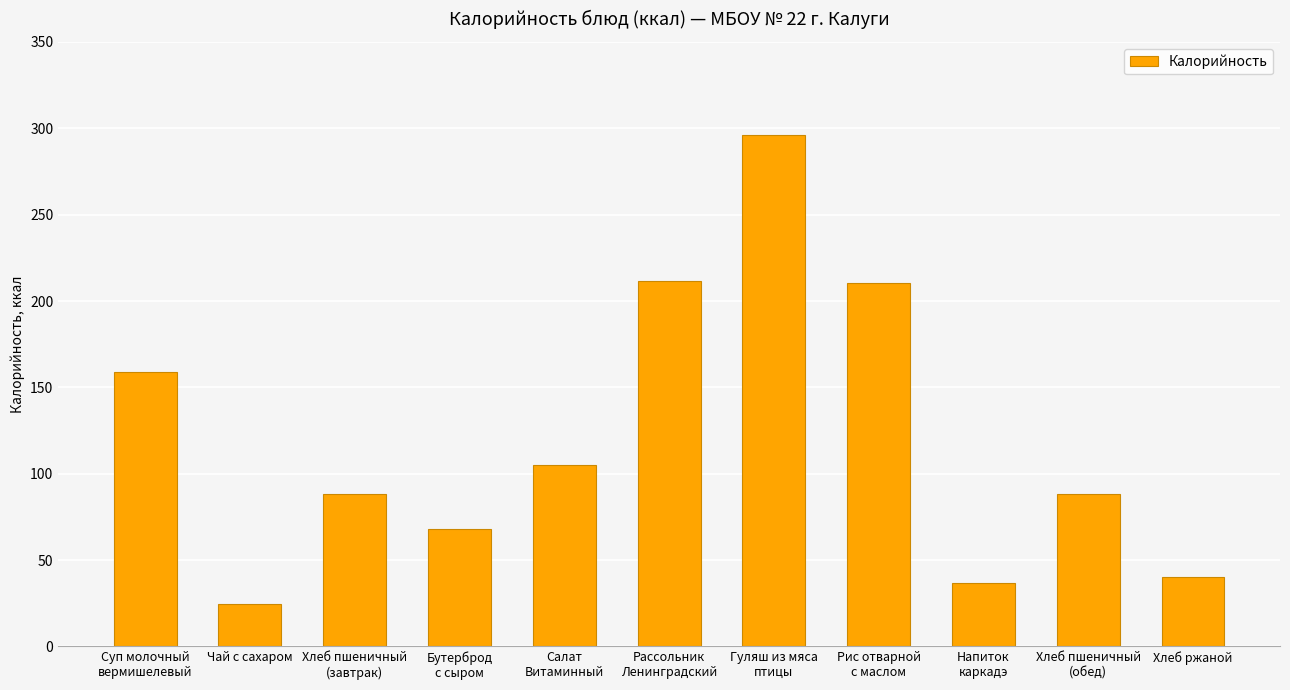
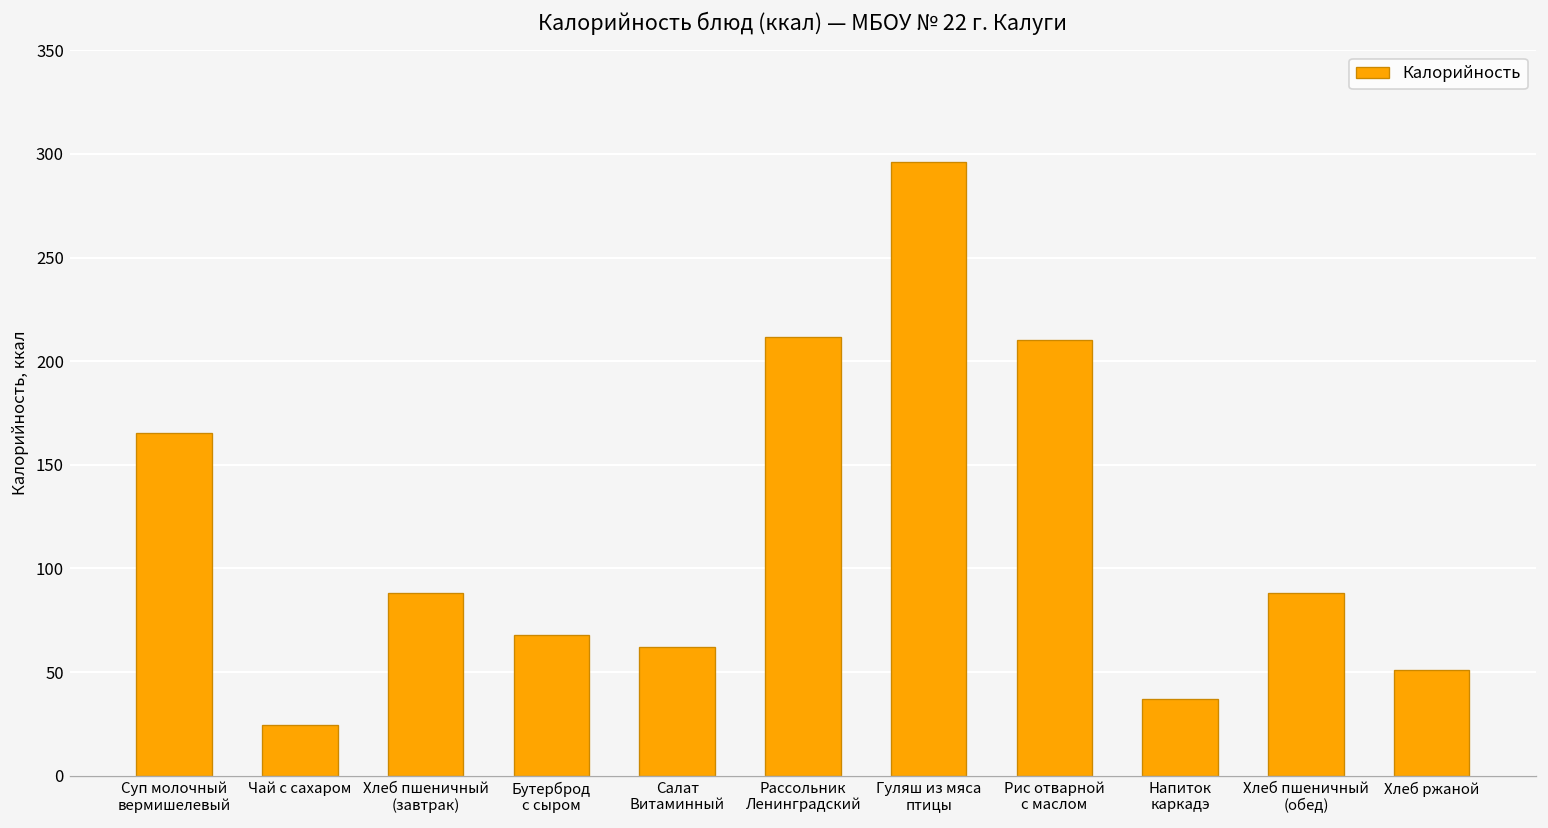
  {
-   "Суп молочный вермишелевый": 159,
+   "Суп молочный вермишелевый": 165,
    "Чай с сахаром": 25,
    "Хлеб пшеничный (завтрак)": 88,
    "Бутерброд с сыром": 68,
-   "Салат Витаминный": 105,
+   "Салат Витаминный": 62,
    "Рассольник Ленинградский": 212,
    "Гуляш из мяса птицы": 296,
    "Рис отварной с маслом": 210,
    "Напиток каркадэ": 37,
    "Хлеб пшеничный (обед)": 88,
-   "Хлеб ржаной": 40
+   "Хлеб ржаной": 51
  }
